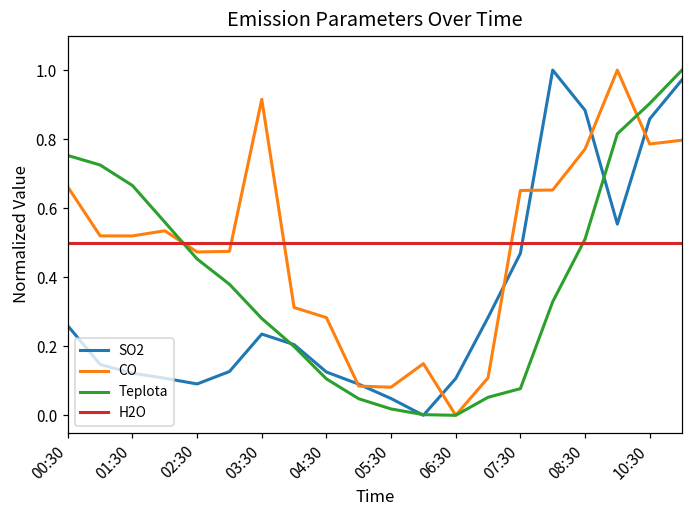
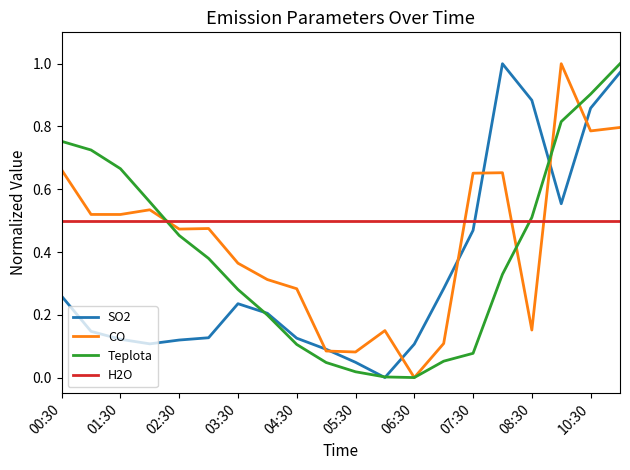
  {
    "SO2": {
      "00:30": 0.26,
-     "02:30": 0.09,
+     "02:30": 0.12,
      "03:30": 0.24,
      "04:30": 0.13,
      "05:30": 0.05,
      "06:30": 0.11,
      "07:30": 0.47,
      "08:30": 0.88,
      "10:30": 0.86
    },
    "CO": {
      "00:30": 0.66,
      "01:30": 0.52,
      "02:30": 0.47,
-     "03:30": 0.92,
+     "03:30": 0.36,
      "04:30": 0.28,
      "05:30": 0.08,
      "07:30": 0.65,
-     "08:30": 0.77,
+     "08:30": 0.15,
      "10:30": 0.79
    },
    "Teplota": {
      "00:30": 0.75,
      "01:30": 0.67,
      "02:30": 0.45,
      "03:30": 0.28,
      "04:30": 0.11,
      "05:30": 0.02,
      "07:30": 0.08,
      "08:30": 0.51,
      "10:30": 0.90
    },
    "H2O": {
      "00:30": 0.50,
      "01:30": 0.50,
      "02:30": 0.50,
      "03:30": 0.50,
      "04:30": 0.50,
      "05:30": 0.50,
      "06:30": 0.50,
      "07:30": 0.50,
      "08:30": 0.50,
      "10:30": 0.50
    }
  }
